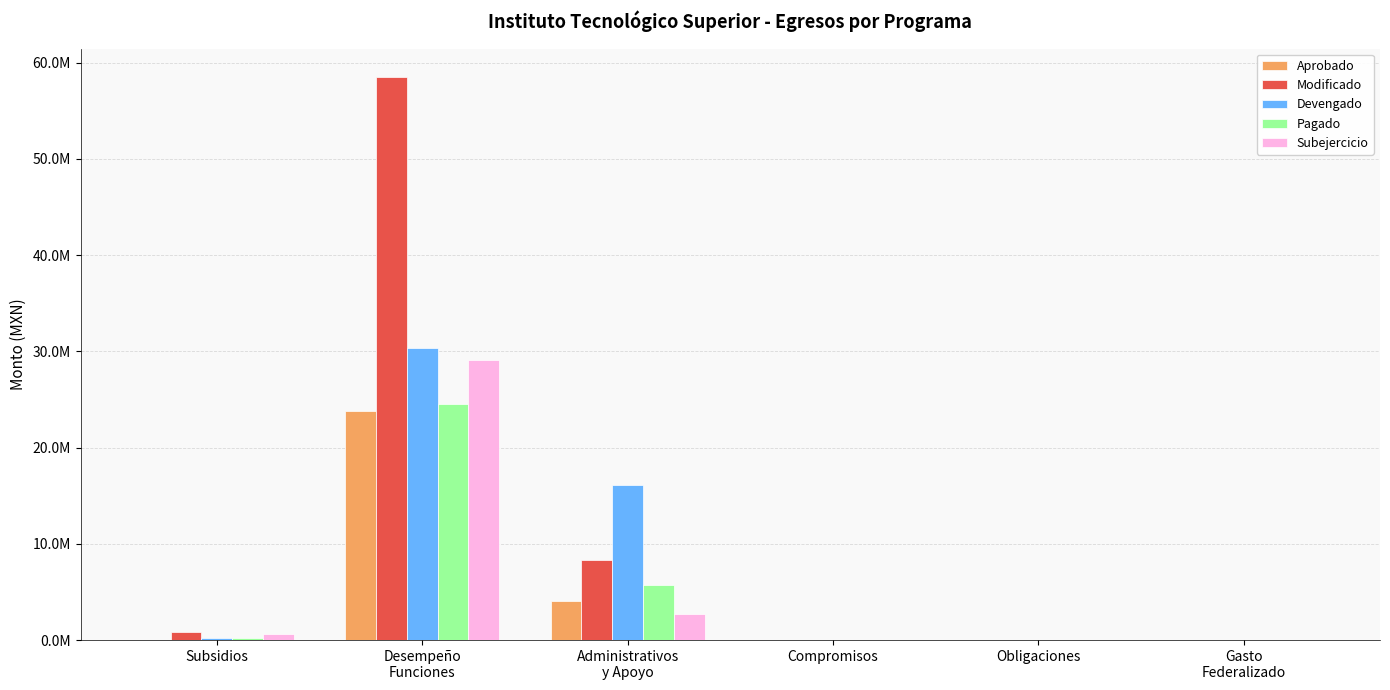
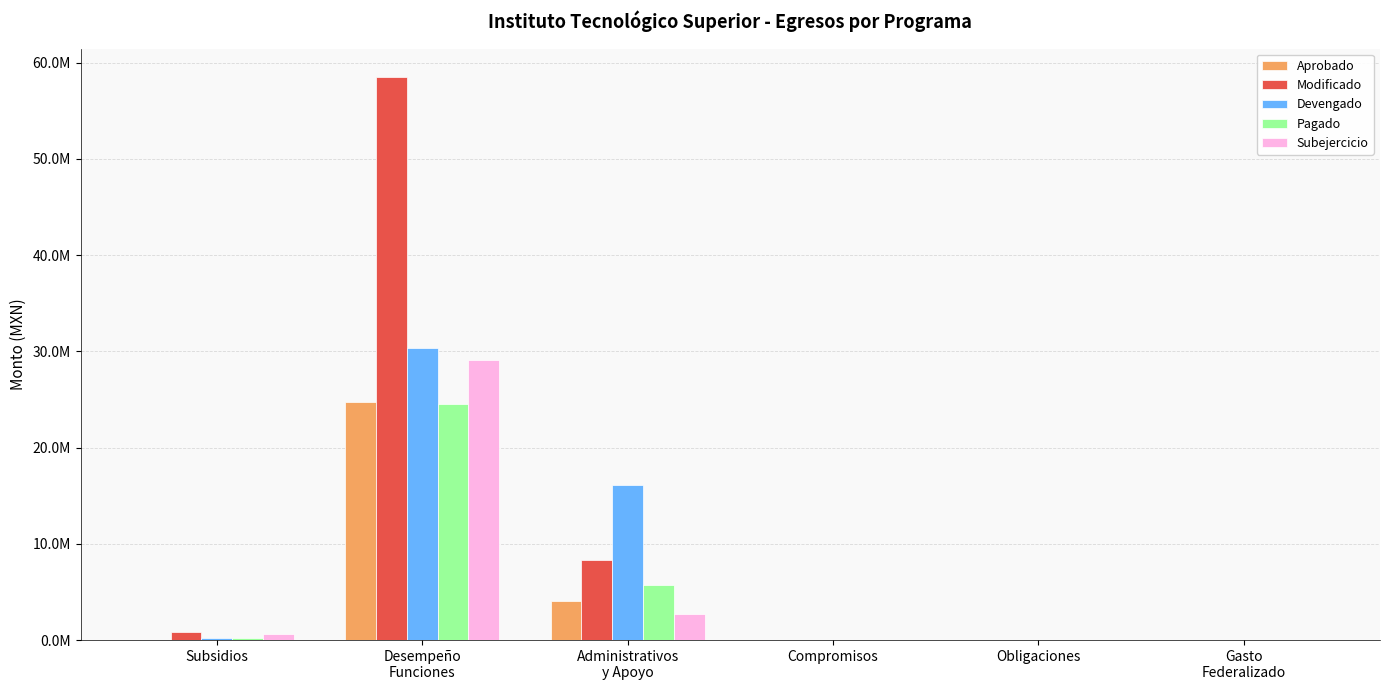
  {
    "Aprobado": {
      "Subsidios": 0,
-     "Desempeño Funciones": 24000000,
+     "Desempeño Funciones": 25000000,
      "Administrativos y Apoyo": 4000000,
      "Compromisos": 0,
      "Obligaciones": 0,
      "Gasto Federalizado": 0
    },
    "Modificado": {
      "Subsidios": 1000000,
      "Desempeño Funciones": 59000000,
      "Administrativos y Apoyo": 8000000,
      "Compromisos": 0,
      "Obligaciones": 0,
      "Gasto Federalizado": 0
    },
    "Devengado": {
      "Subsidios": 0,
      "Desempeño Funciones": 30000000,
      "Administrativos y Apoyo": 16000000,
      "Compromisos": 0,
      "Obligaciones": 0,
      "Gasto Federalizado": 0
    },
    "Pagado": {
      "Subsidios": 0,
      "Desempeño Funciones": 25000000,
      "Administrativos y Apoyo": 6000000,
      "Compromisos": 0,
      "Obligaciones": 0,
      "Gasto Federalizado": 0
    },
    "Subejercicio": {
      "Subsidios": 1000000,
      "Desempeño Funciones": 29000000,
      "Administrativos y Apoyo": 3000000,
      "Compromisos": 0,
      "Obligaciones": 0,
      "Gasto Federalizado": 0
    }
  }
